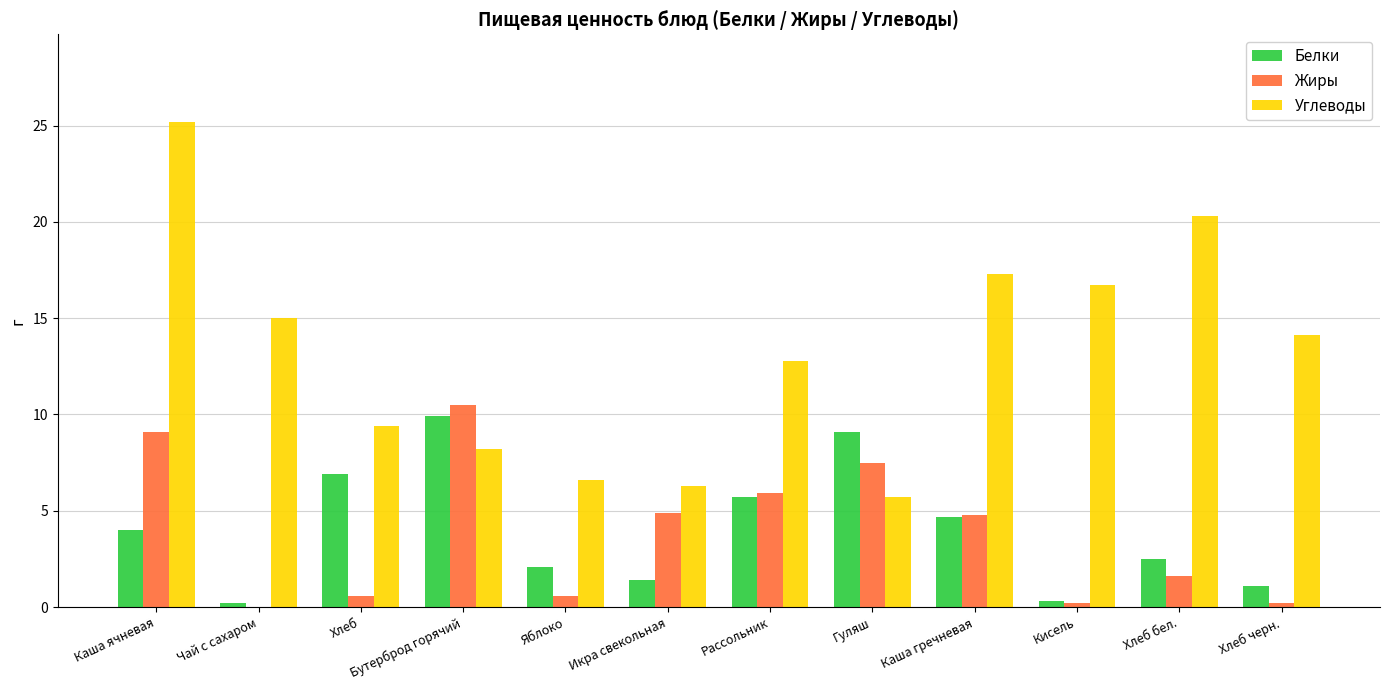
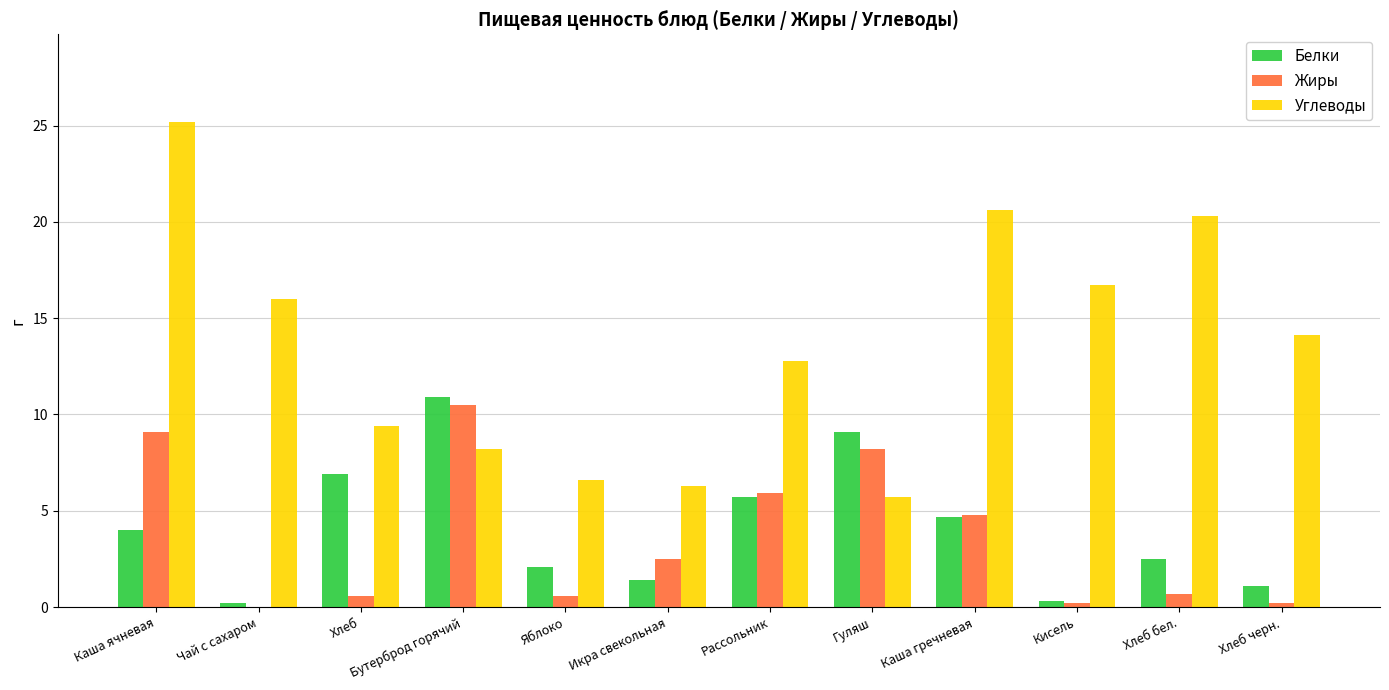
  {
    "Белки": {
      "Каша ячневая": 4.0,
      "Чай с сахаром": 0.2,
      "Хлеб": 6.9,
-     "Бутерброд горячий": 9.9,
+     "Бутерброд горячий": 10.9,
      "Яблоко": 2.1,
      "Икра свекольная": 1.4,
      "Рассольник": 5.7,
      "Гуляш": 9.1,
      "Каша гречневая": 4.7,
      "Кисель": 0.3,
      "Хлеб бел.": 2.5,
      "Хлеб черн.": 1.1
    },
    "Жиры": {
      "Каша ячневая": 9.1,
      "Чай с сахаром": 0.0,
      "Хлеб": 0.6,
      "Бутерброд горячий": 10.5,
      "Яблоко": 0.6,
-     "Икра свекольная": 4.9,
+     "Икра свекольная": 2.5,
      "Рассольник": 5.9,
-     "Гуляш": 7.5,
+     "Гуляш": 8.2,
      "Каша гречневая": 4.8,
      "Кисель": 0.2,
-     "Хлеб бел.": 1.6,
+     "Хлеб бел.": 0.7,
      "Хлеб черн.": 0.2
    },
    "Углеводы": {
      "Каша ячневая": 25.2,
-     "Чай с сахаром": 15,
+     "Чай с сахаром": 16,
      "Хлеб": 9.4,
      "Бутерброд горячий": 8.2,
      "Яблоко": 6.6,
      "Икра свекольная": 6.3,
      "Рассольник": 12.8,
      "Гуляш": 5.7,
-     "Каша гречневая": 17.3,
+     "Каша гречневая": 20.6,
      "Кисель": 16.7,
      "Хлеб бел.": 20.3,
      "Хлеб черн.": 14.1
    }
  }
